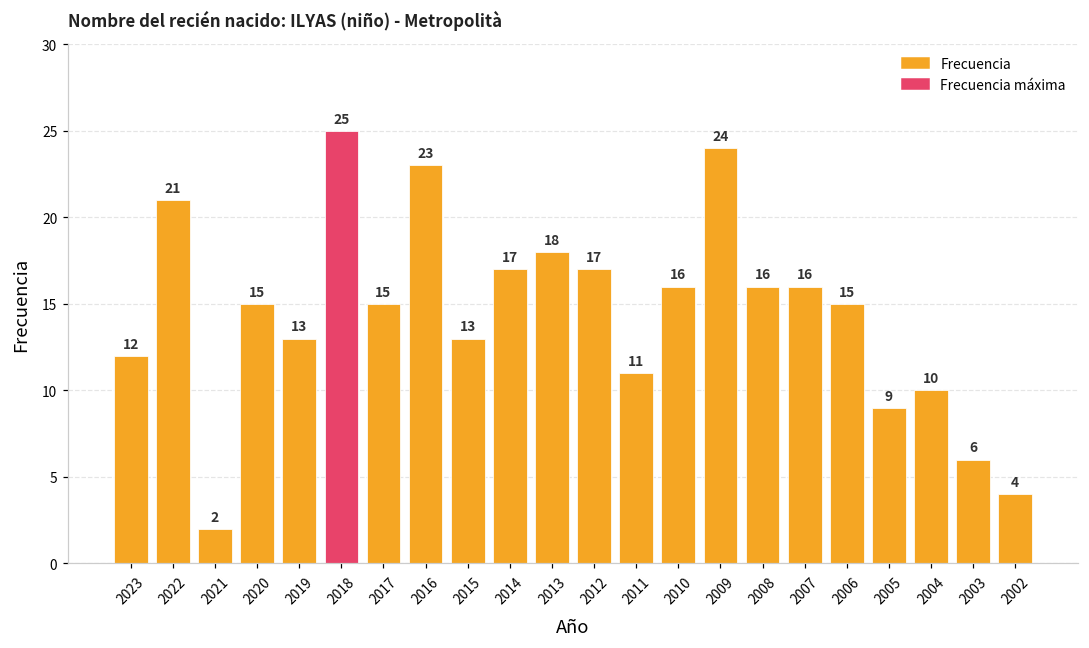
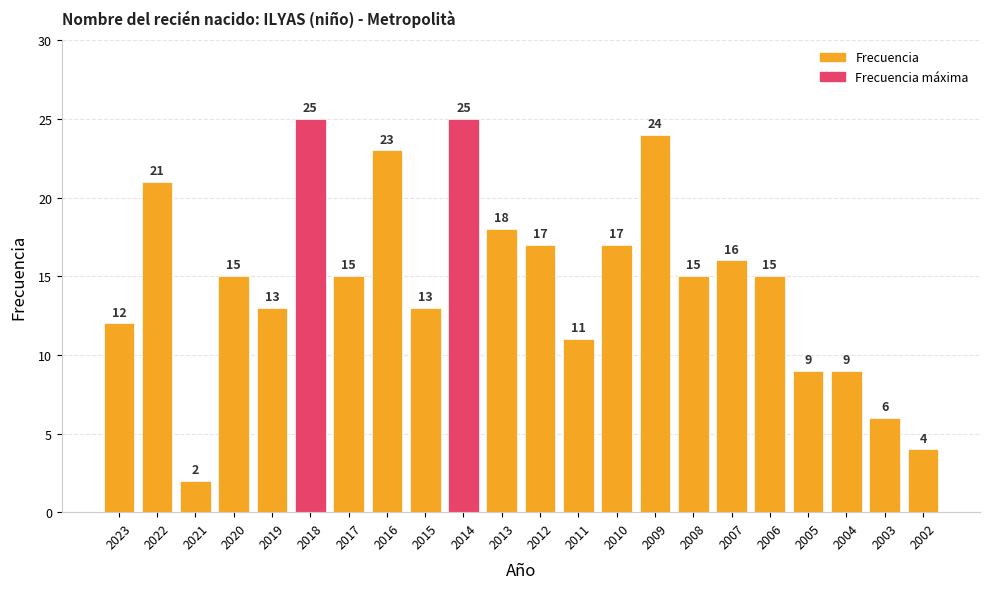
  {
    "2023": 12,
    "2022": 21,
    "2021": 2,
    "2020": 15,
    "2019": 13,
    "2018": 25,
    "2017": 15,
    "2016": 23,
    "2015": 13,
-   "2014": 17,
+   "2014": 25,
    "2013": 18,
    "2012": 17,
    "2011": 11,
-   "2010": 16,
+   "2010": 17,
    "2009": 24,
-   "2008": 16,
+   "2008": 15,
    "2007": 16,
    "2006": 15,
    "2005": 9,
-   "2004": 10,
+   "2004": 9,
    "2003": 6,
    "2002": 4
  }
